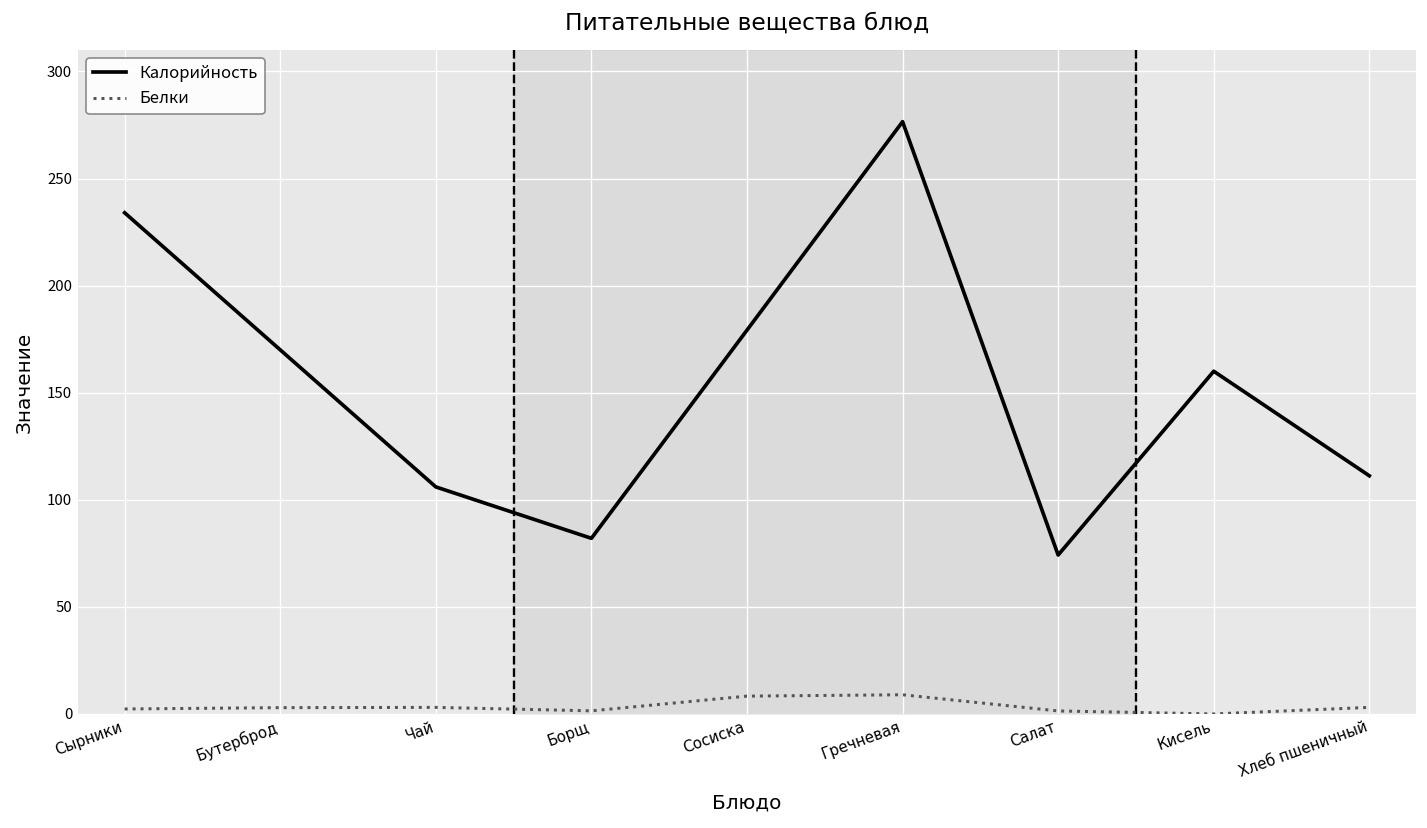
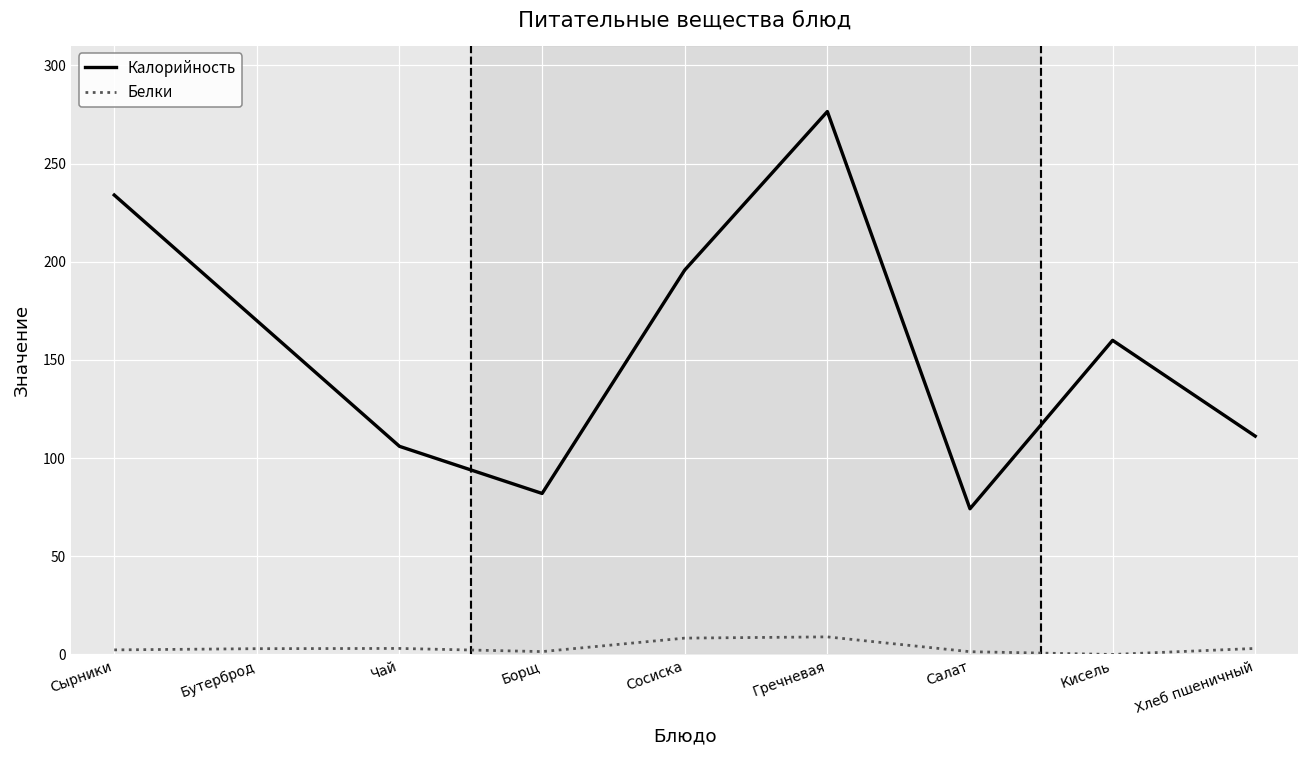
  {
    "Калорийность": {
      "Сырники": 234,
      "Бутерброд": 170,
      "Чай": 106,
      "Борщ": 82,
-     "Сосиска": 179,
+     "Сосиска": 196,
      "Гречневая": 277,
      "Салат": 74,
      "Кисель": 160,
      "Хлеб пшеничный": 111
    },
    "Белки": {
      "Сырники": 2,
      "Бутерброд": 3,
      "Чай": 3,
      "Борщ": 1,
      "Сосиска": 8,
      "Гречневая": 9,
      "Салат": 1,
      "Кисель": 0,
      "Хлеб пшеничный": 3
    }
  }
